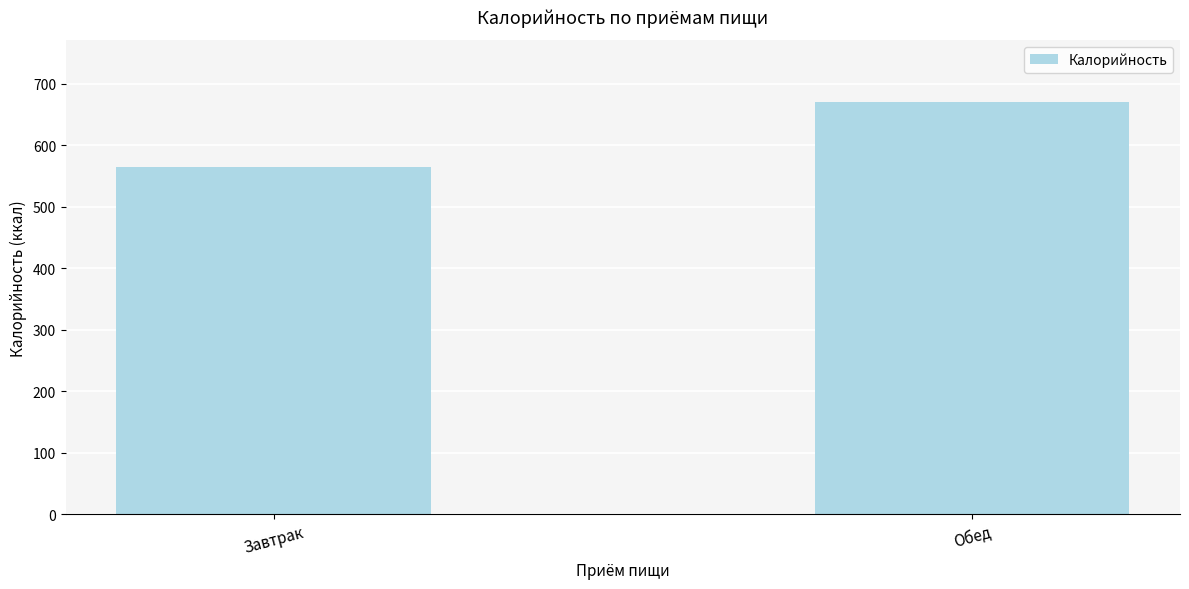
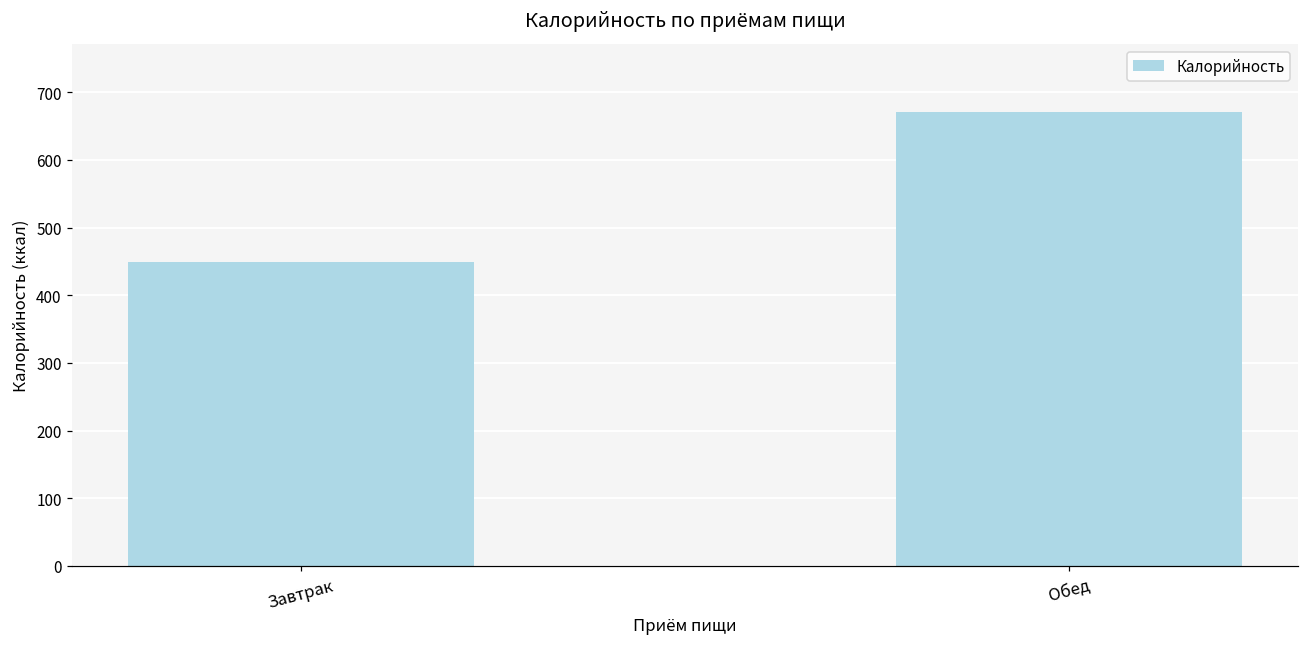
  {
-   "Завтрак": 570,
+   "Завтрак": 450,
    "Обед": 670
  }
